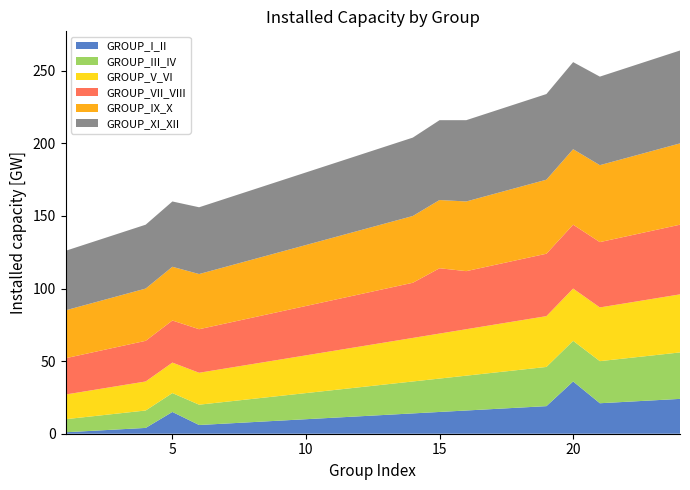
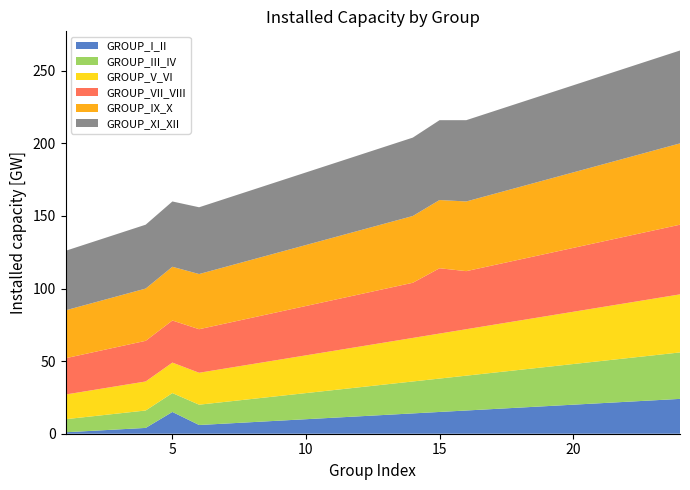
  {
    "GROUP_I_II": {
      "5": 15,
      "10": 10,
      "15": 15,
-     "20": 36
+     "20": 20
    },
    "GROUP_VII_VIII": {
      "5": 29,
      "10": 34,
      "15": 45,
      "20": 44
    },
    "GROUP_XI_XII": {
      "5": 45,
      "10": 50,
      "15": 55,
      "20": 60
    }
  }
